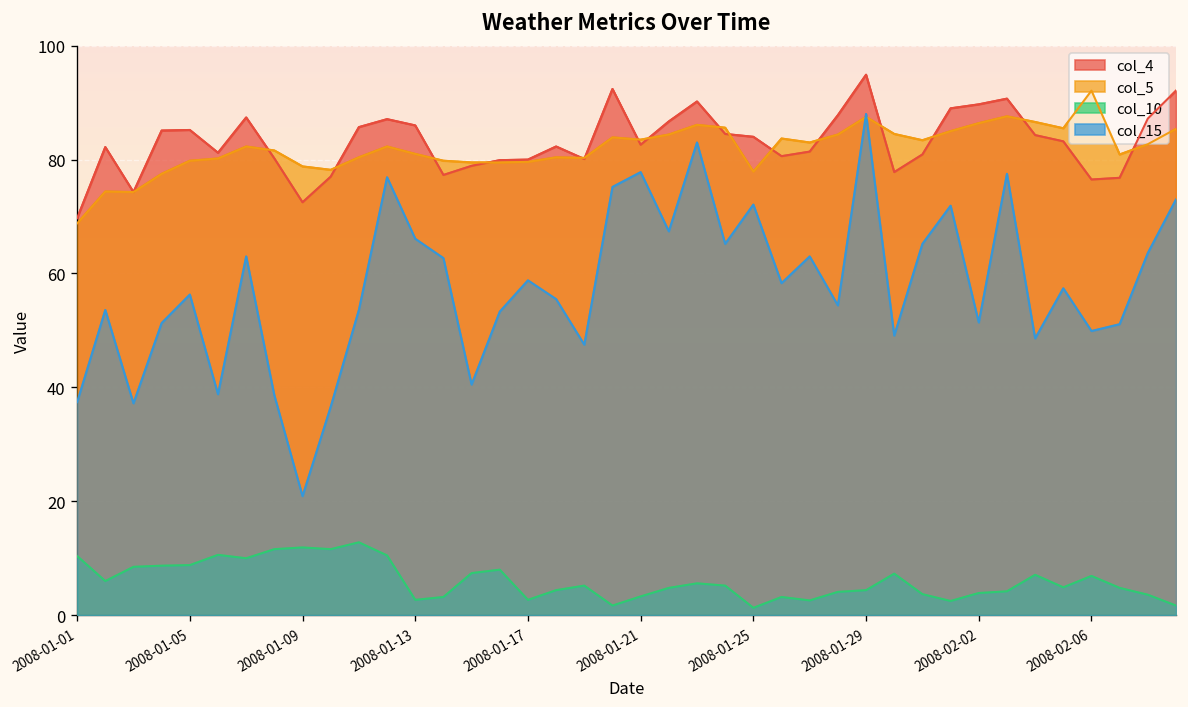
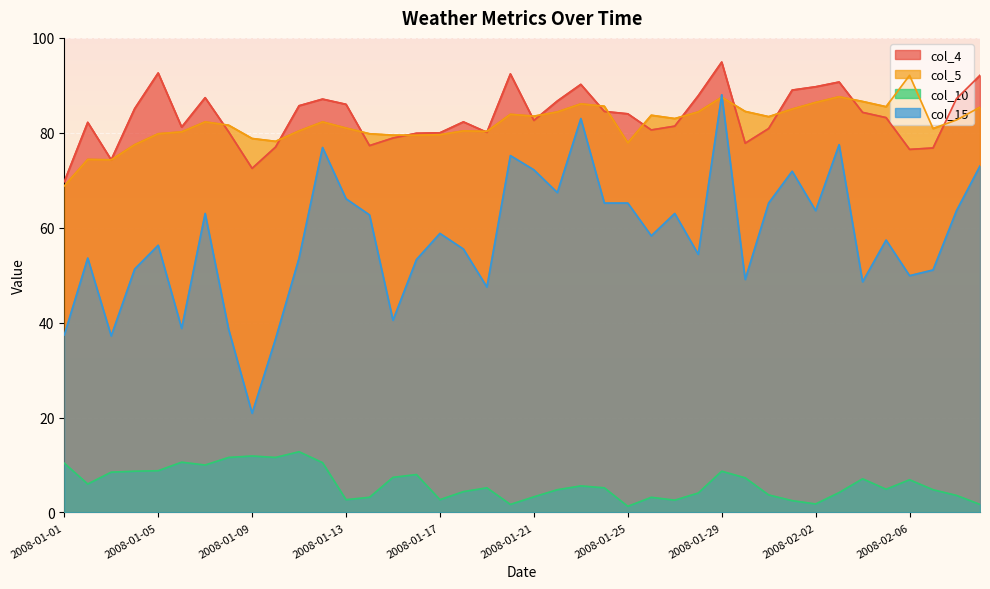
  {
    "col_4": {
      "2008-01-01": 70,
-     "2008-01-05": 85,
+     "2008-01-05": 93,
      "2008-01-09": 73,
      "2008-01-13": 86,
      "2008-01-21": 83,
      "2008-01-25": 84,
      "2008-01-29": 95,
      "2008-02-02": 90,
      "2008-02-06": 77
    },
    "col_5": {
      "2008-01-01": 69,
      "2008-01-05": 80,
      "2008-01-09": 79,
      "2008-01-13": 81,
      "2008-01-21": 84,
      "2008-01-25": 78,
      "2008-02-02": 86
    },
    "col_10": {
      "2008-01-01": 10,
      "2008-01-05": 9,
      "2008-01-09": 12,
      "2008-01-13": 3,
      "2008-01-17": 3,
      "2008-01-21": 3,
      "2008-01-25": 1,
-     "2008-01-29": 4,
-     "2008-02-02": 4,
+     "2008-01-29": 9,
+     "2008-02-02": 2,
      "2008-02-06": 7
    },
    "col_15": {
      "2008-01-01": 37,
      "2008-01-05": 56,
      "2008-01-09": 21,
      "2008-01-13": 66,
      "2008-01-17": 59,
-     "2008-01-21": 78,
-     "2008-01-25": 72,
-     "2008-02-02": 51,
+     "2008-01-21": 72,
+     "2008-01-25": 65,
+     "2008-02-02": 64,
      "2008-02-06": 50
    }
  }
